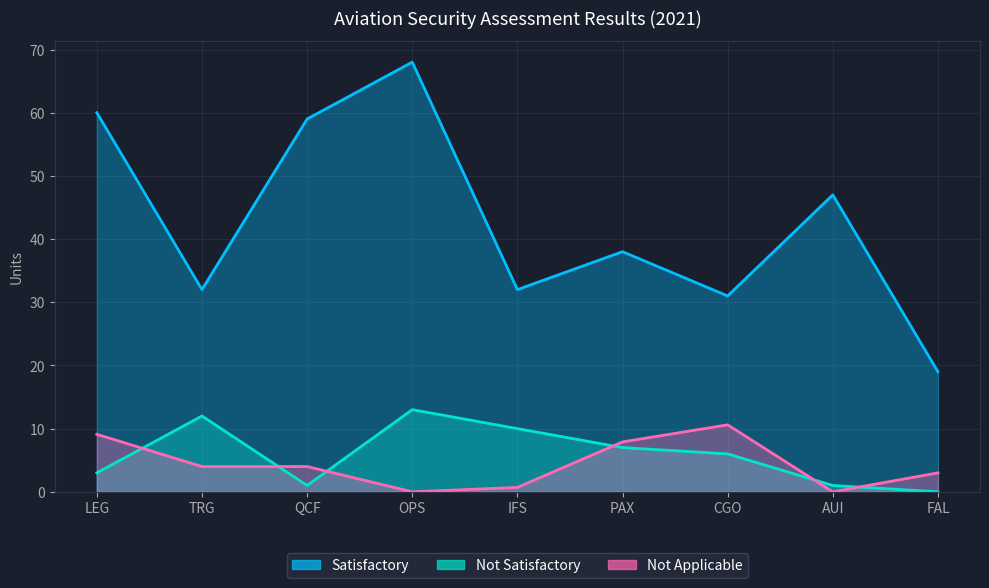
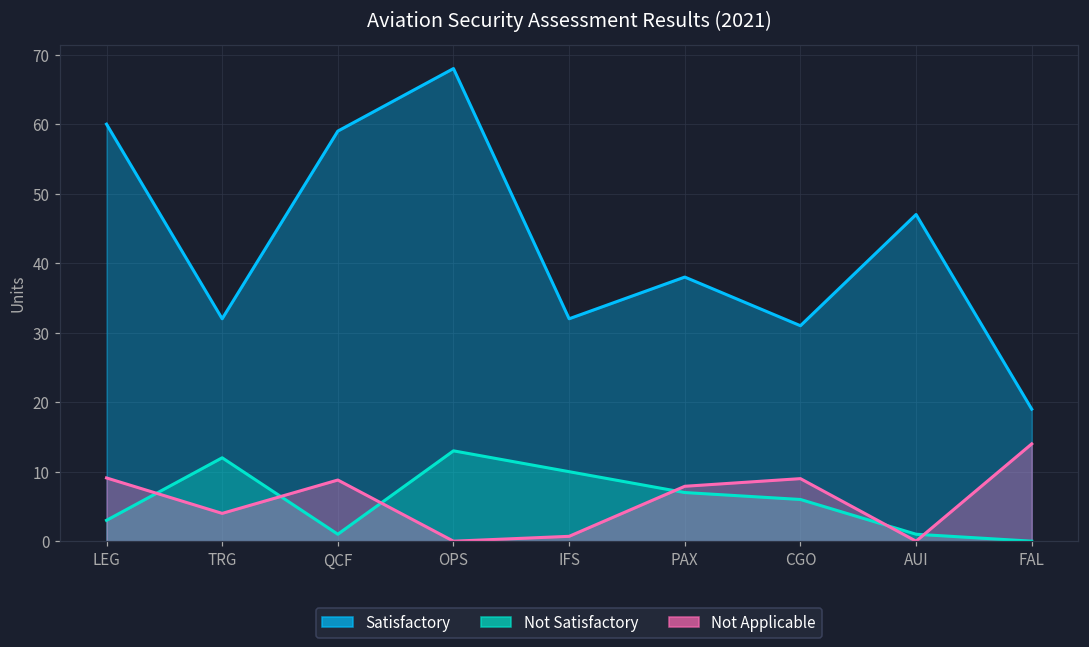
  {
    "Not Applicable": {
      "LEG": 9,
      "TRG": 4,
-     "QCF": 4,
+     "QCF": 9,
      "OPS": 0,
      "IFS": 1,
      "PAX": 8,
-     "CGO": 11,
+     "CGO": 9,
      "AUI": 0,
-     "FAL": 3
+     "FAL": 14
    }
  }
